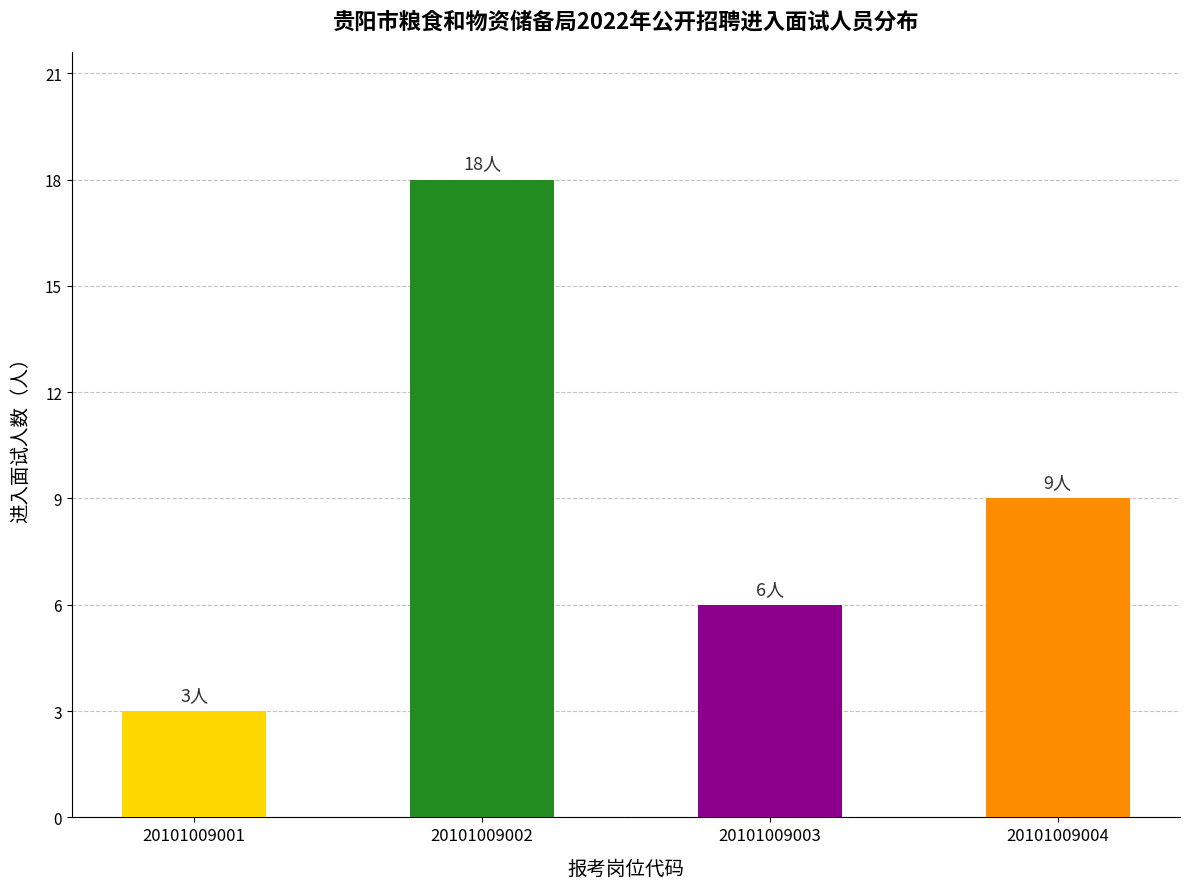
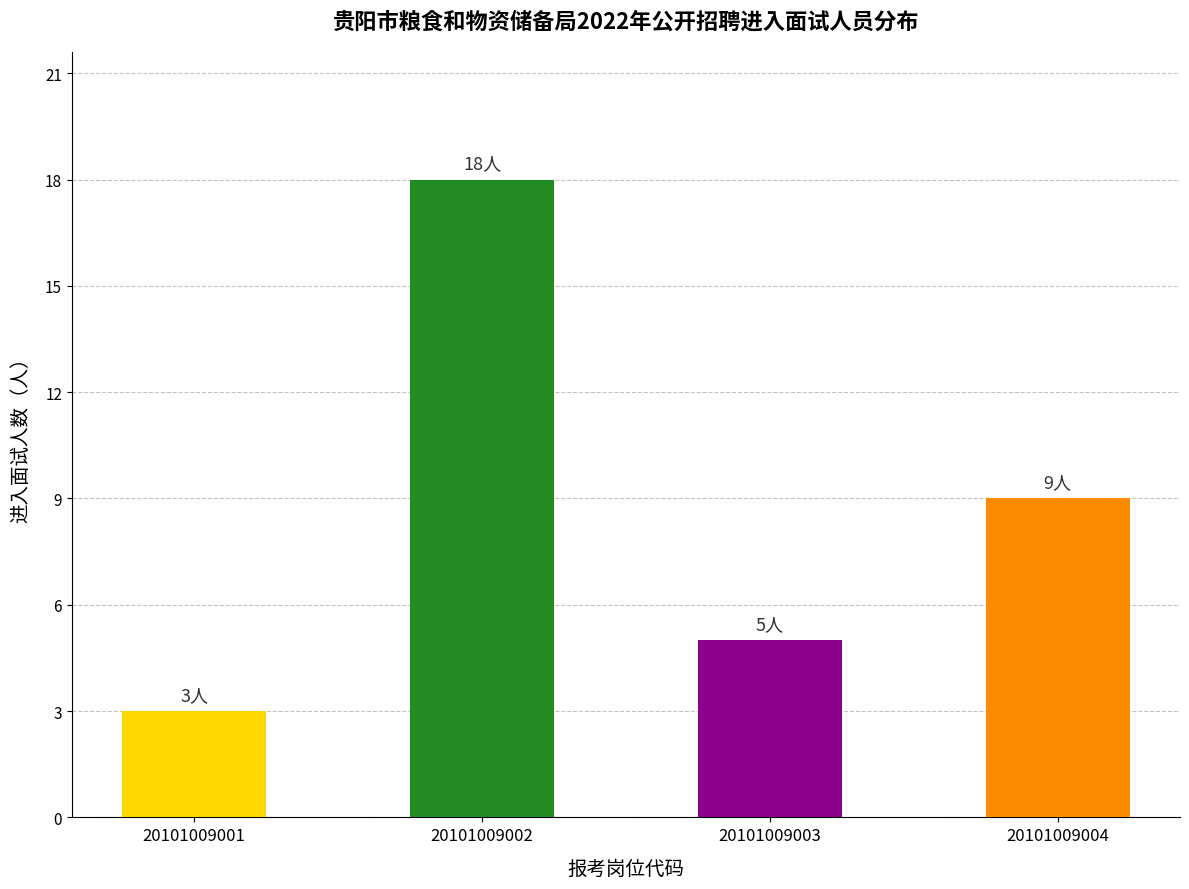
  {
    "20101009001": "3人",
    "20101009002": "18人",
-   "20101009003": "6人",
+   "20101009003": "5人",
    "20101009004": "9人"
  }
